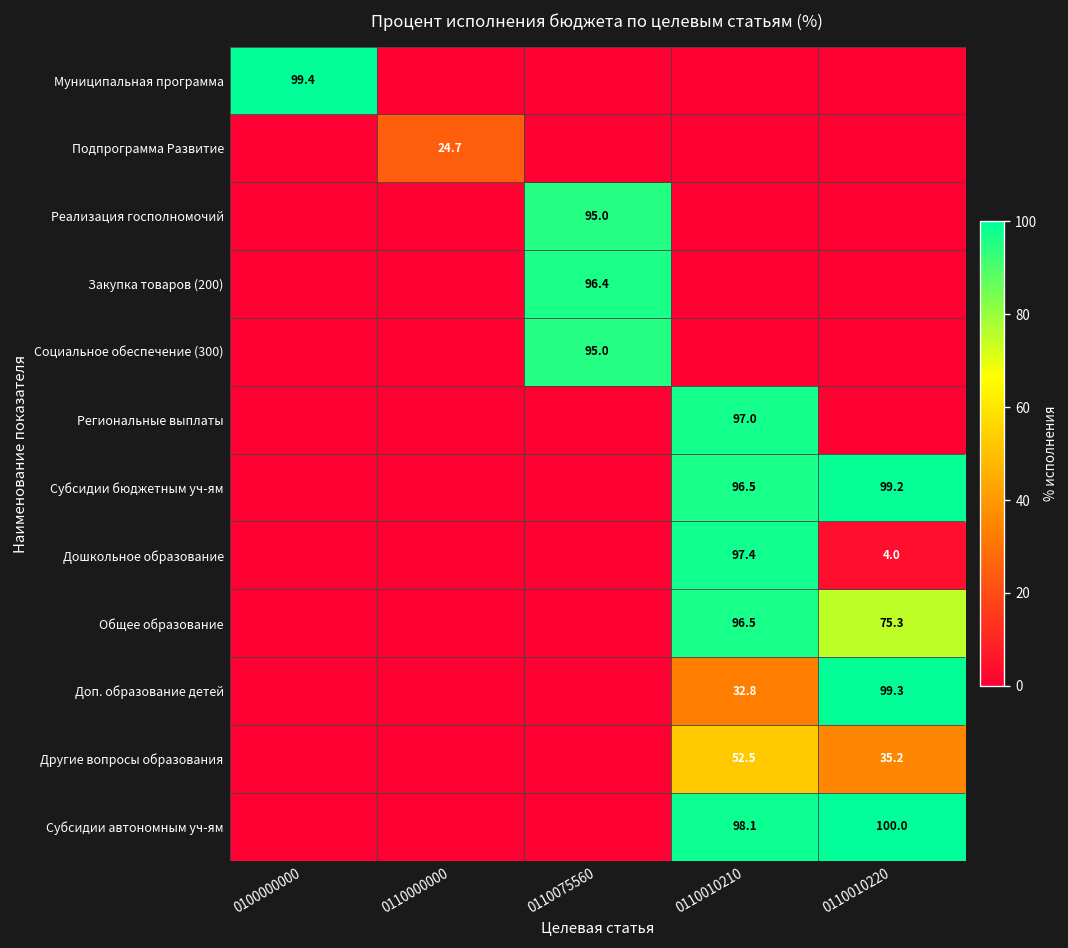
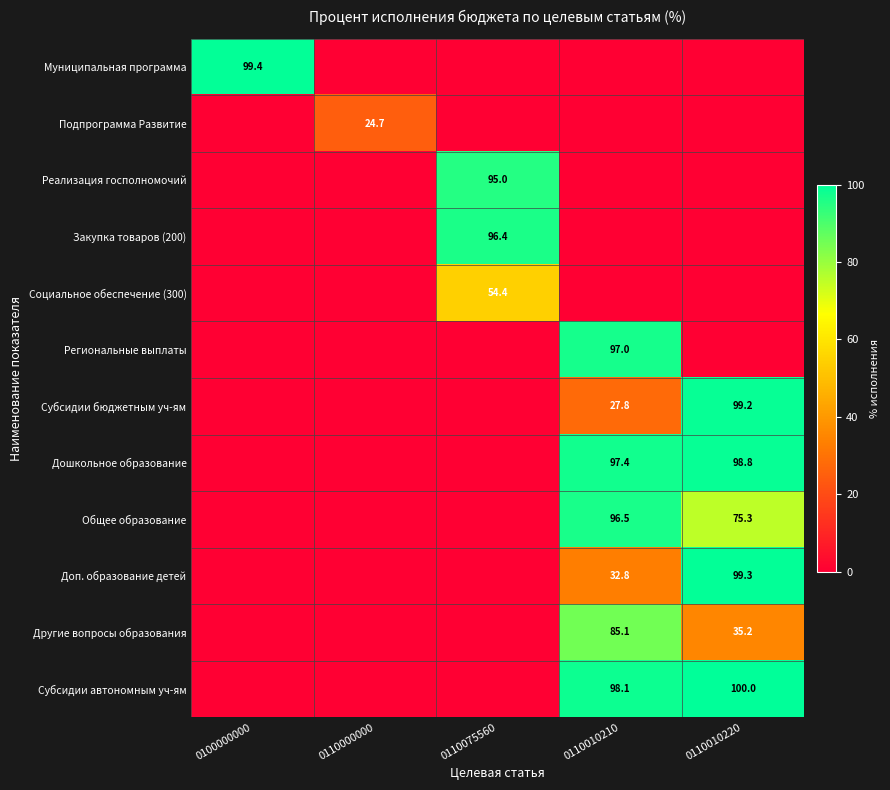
  {
    "Муниципальная программа": {
      "0100000000": 99.4
    },
    "Подпрограмма Развитие": {
      "0110000000": 24.7
    },
    "Реализация госполномочий": {
      "0110075560": 95.0
    },
    "Закупка товаров (200)": {
      "0110075560": 96.4
    },
    "Социальное обеспечение (300)": {
-     "0110075560": 95.0
+     "0110075560": 54.4
    },
    "Региональные выплаты": {
      "0110010210": 97.0
    },
    "Субсидии бюджетным уч-ям": {
-     "0110010210": 96.5,
+     "0110010210": 27.8,
      "0110010220": 99.2
    },
    "Дошкольное образование": {
      "0110010210": 97.4,
-     "0110010220": 4.0
+     "0110010220": 98.8
    },
    "Общее образование": {
      "0110010210": 96.5,
      "0110010220": 75.3
    },
    "Доп. образование детей": {
      "0110010210": 32.8,
      "0110010220": 99.3
    },
    "Другие вопросы образования": {
-     "0110010210": 52.5,
+     "0110010210": 85.1,
      "0110010220": 35.2
    },
    "Субсидии автономным уч-ям": {
      "0110010210": 98.1,
      "0110010220": 100.0
    }
  }
